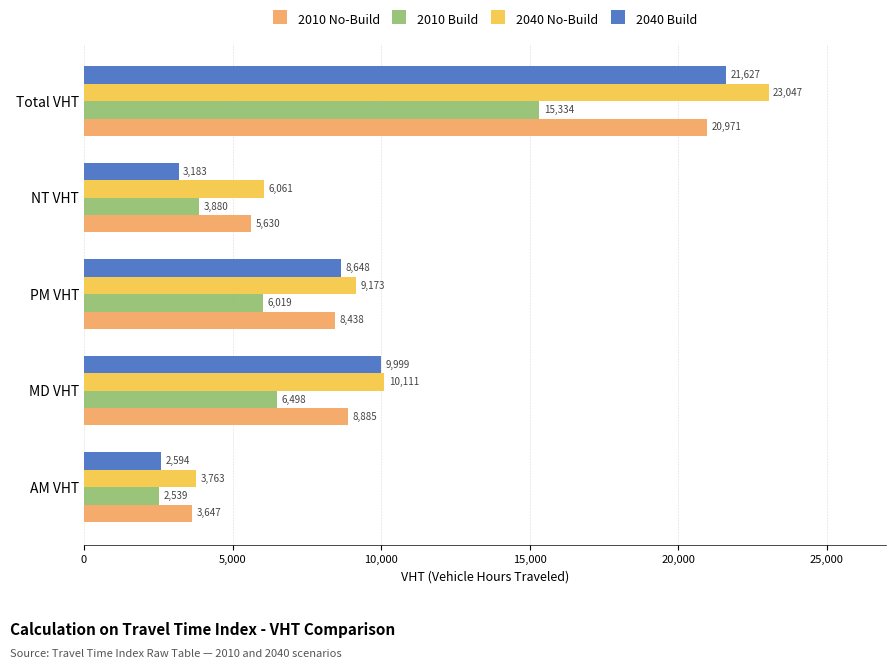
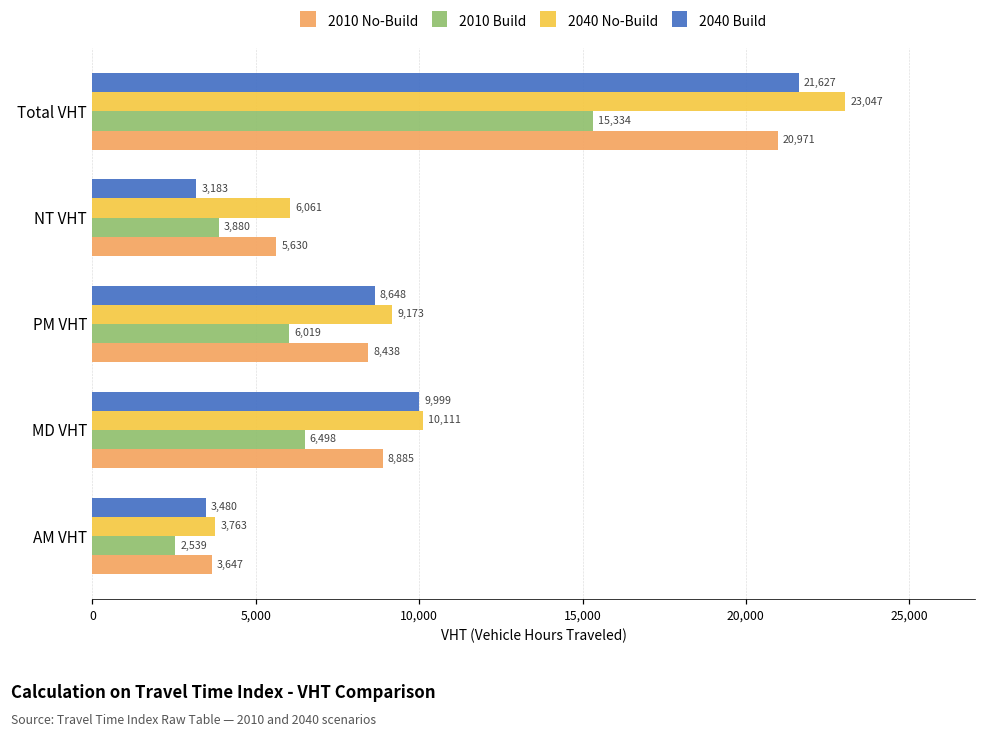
  {
    "2010 Build": {
      "Total VHT": "15,334",
      "NT VHT": "3,880",
      "PM VHT": "6,019",
      "MD VHT": "6,498",
      "AM VHT": "2,539"
    },
    "2040 Build": {
      "Total VHT": "21,627",
      "NT VHT": "3,183",
      "PM VHT": "8,648",
      "MD VHT": "9,999",
-     "AM VHT": "2,594"
+     "AM VHT": "3,480"
    }
  }
